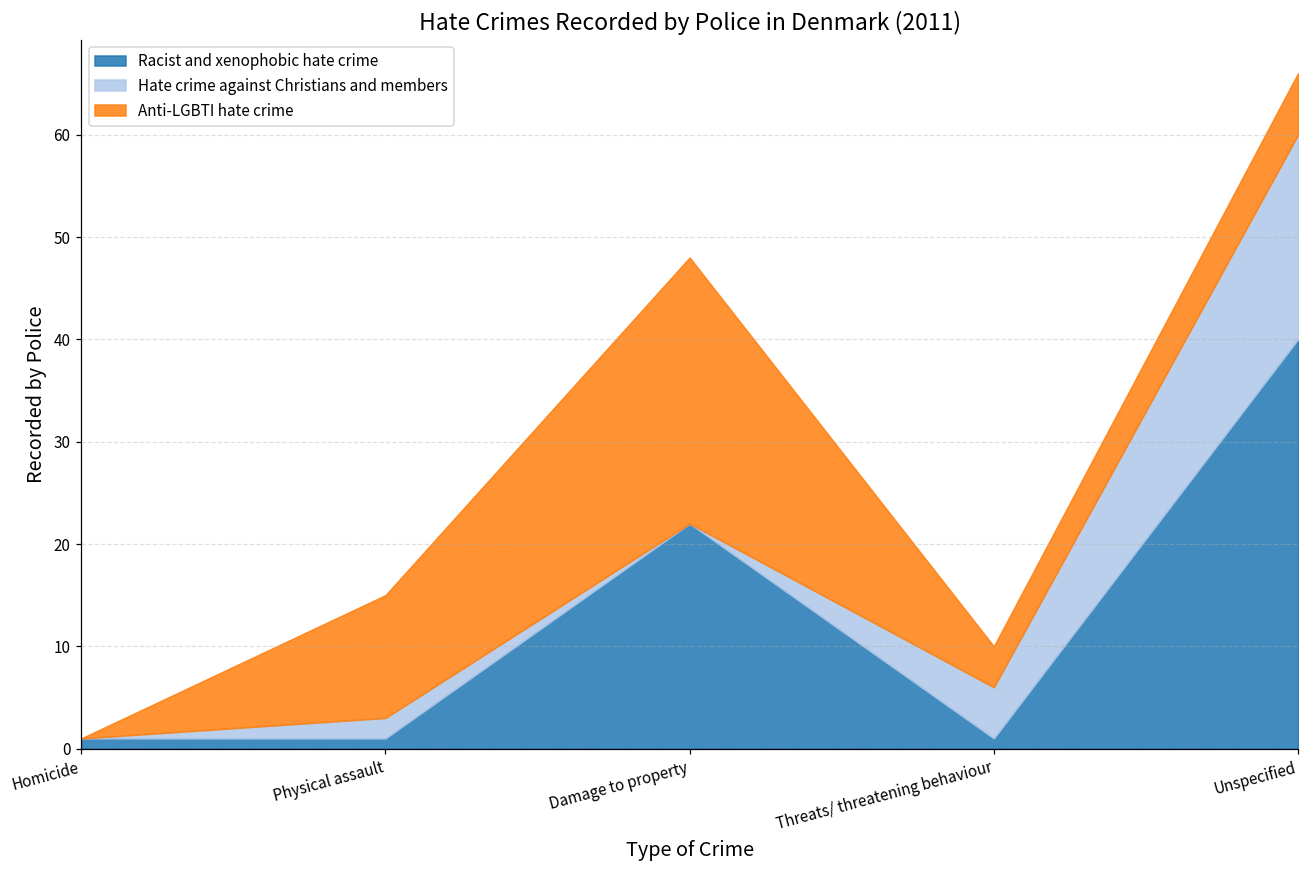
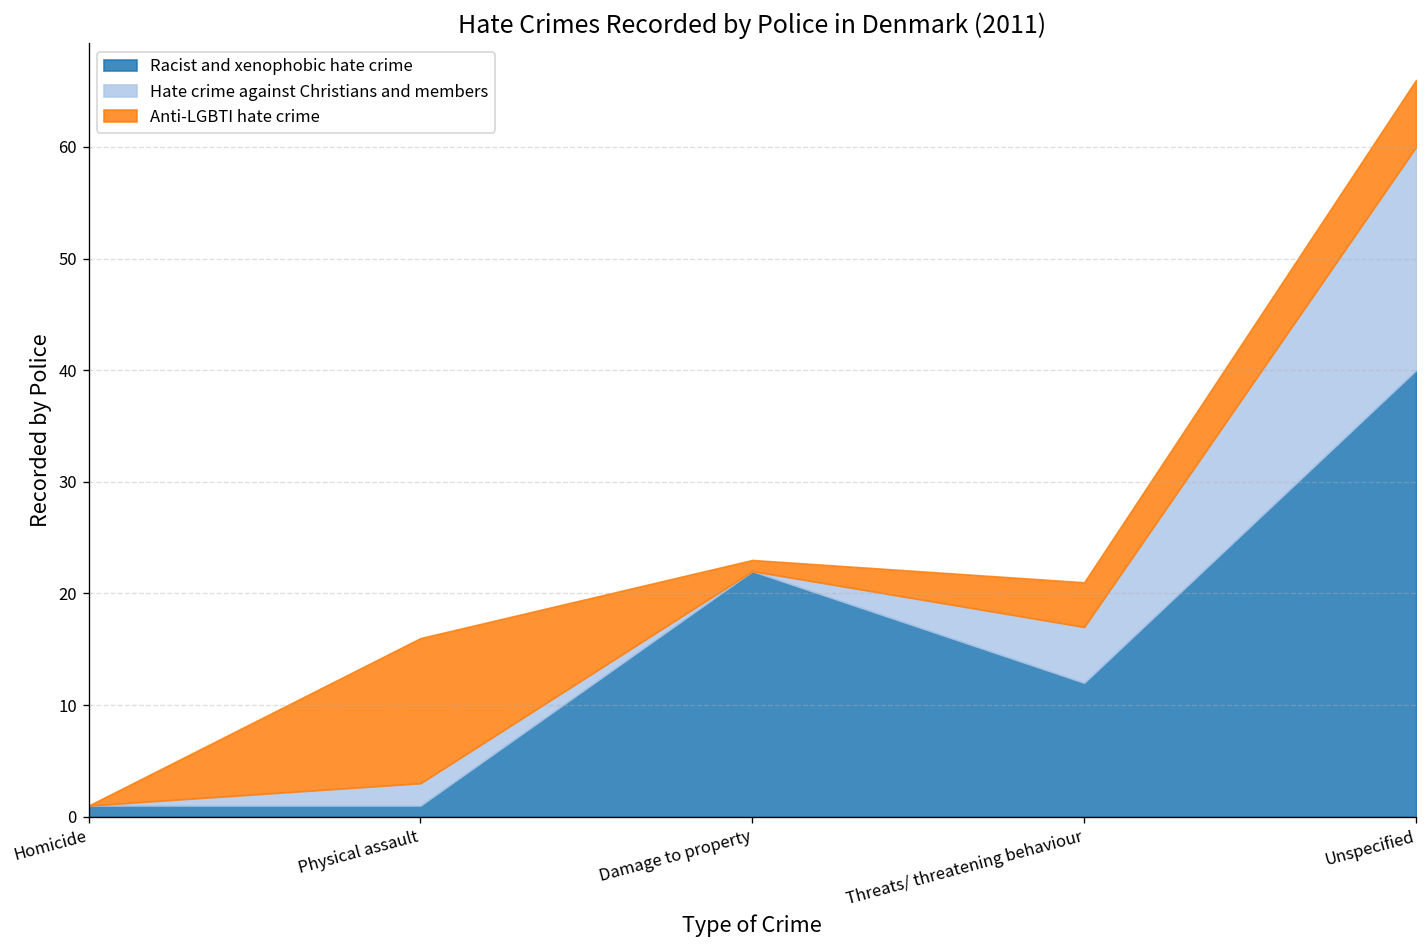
  {
    "Racist and xenophobic hate crime": {
      "Physical assault": 1,
-     "Threats/ threatening behaviour": 1,
+     "Threats/ threatening behaviour": 12,
      "Unspecified": 40
    },
    "Hate crime against Christians and members": {
      "Physical assault": 2,
      "Threats/ threatening behaviour": 5,
      "Unspecified": 20
    },
    "Anti-LGBTI hate crime": {
-     "Physical assault": 12,
-     "Damage to property": 26,
+     "Physical assault": 13,
+     "Damage to property": 1,
      "Threats/ threatening behaviour": 4,
      "Unspecified": 6
    }
  }
